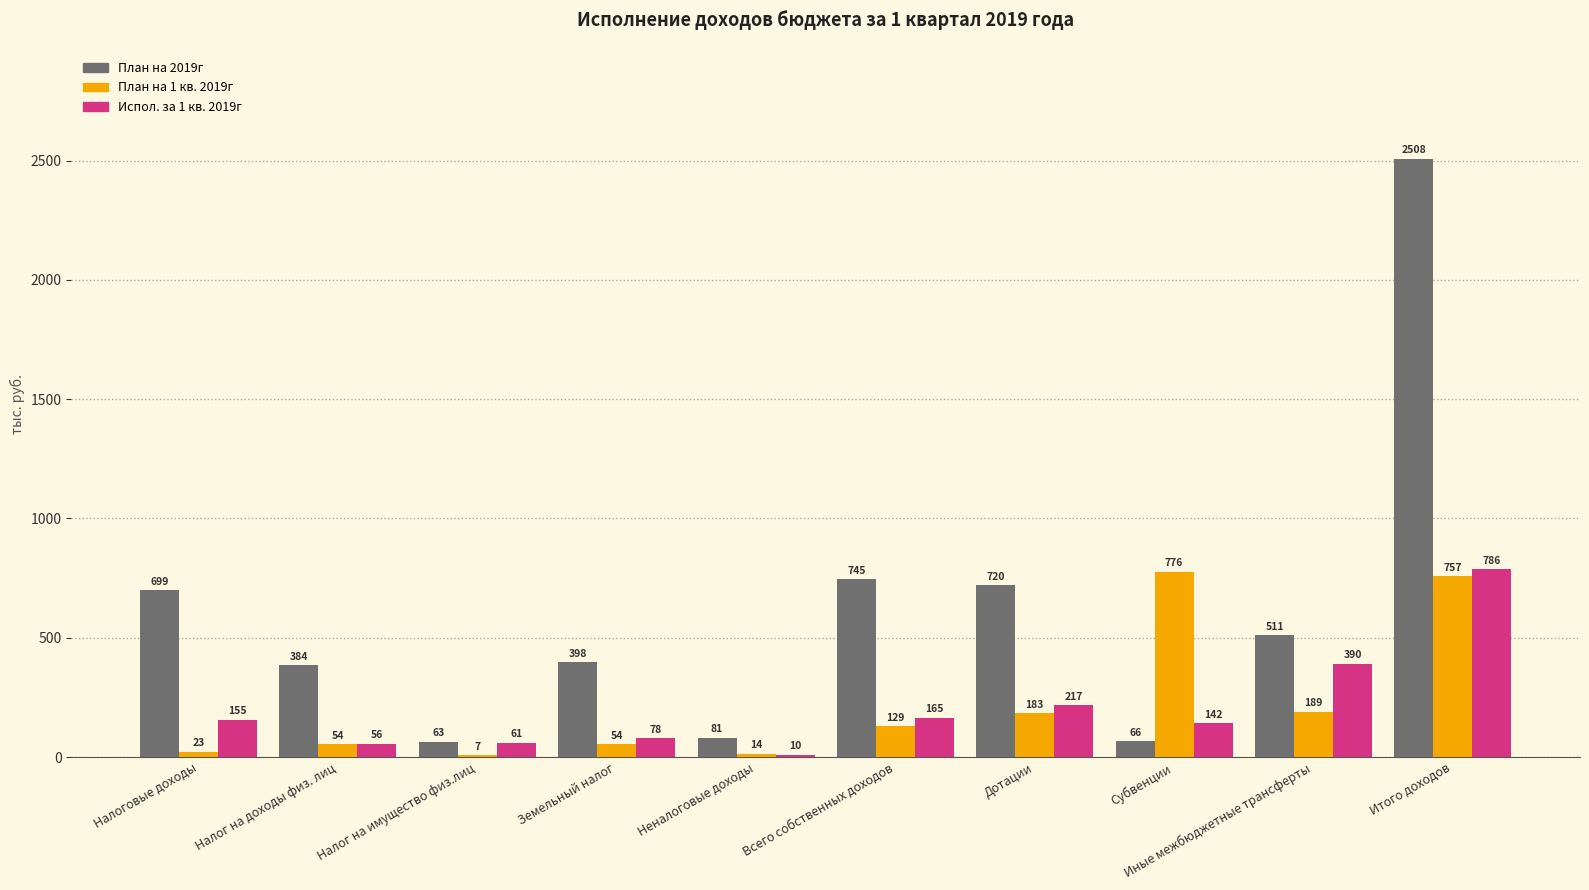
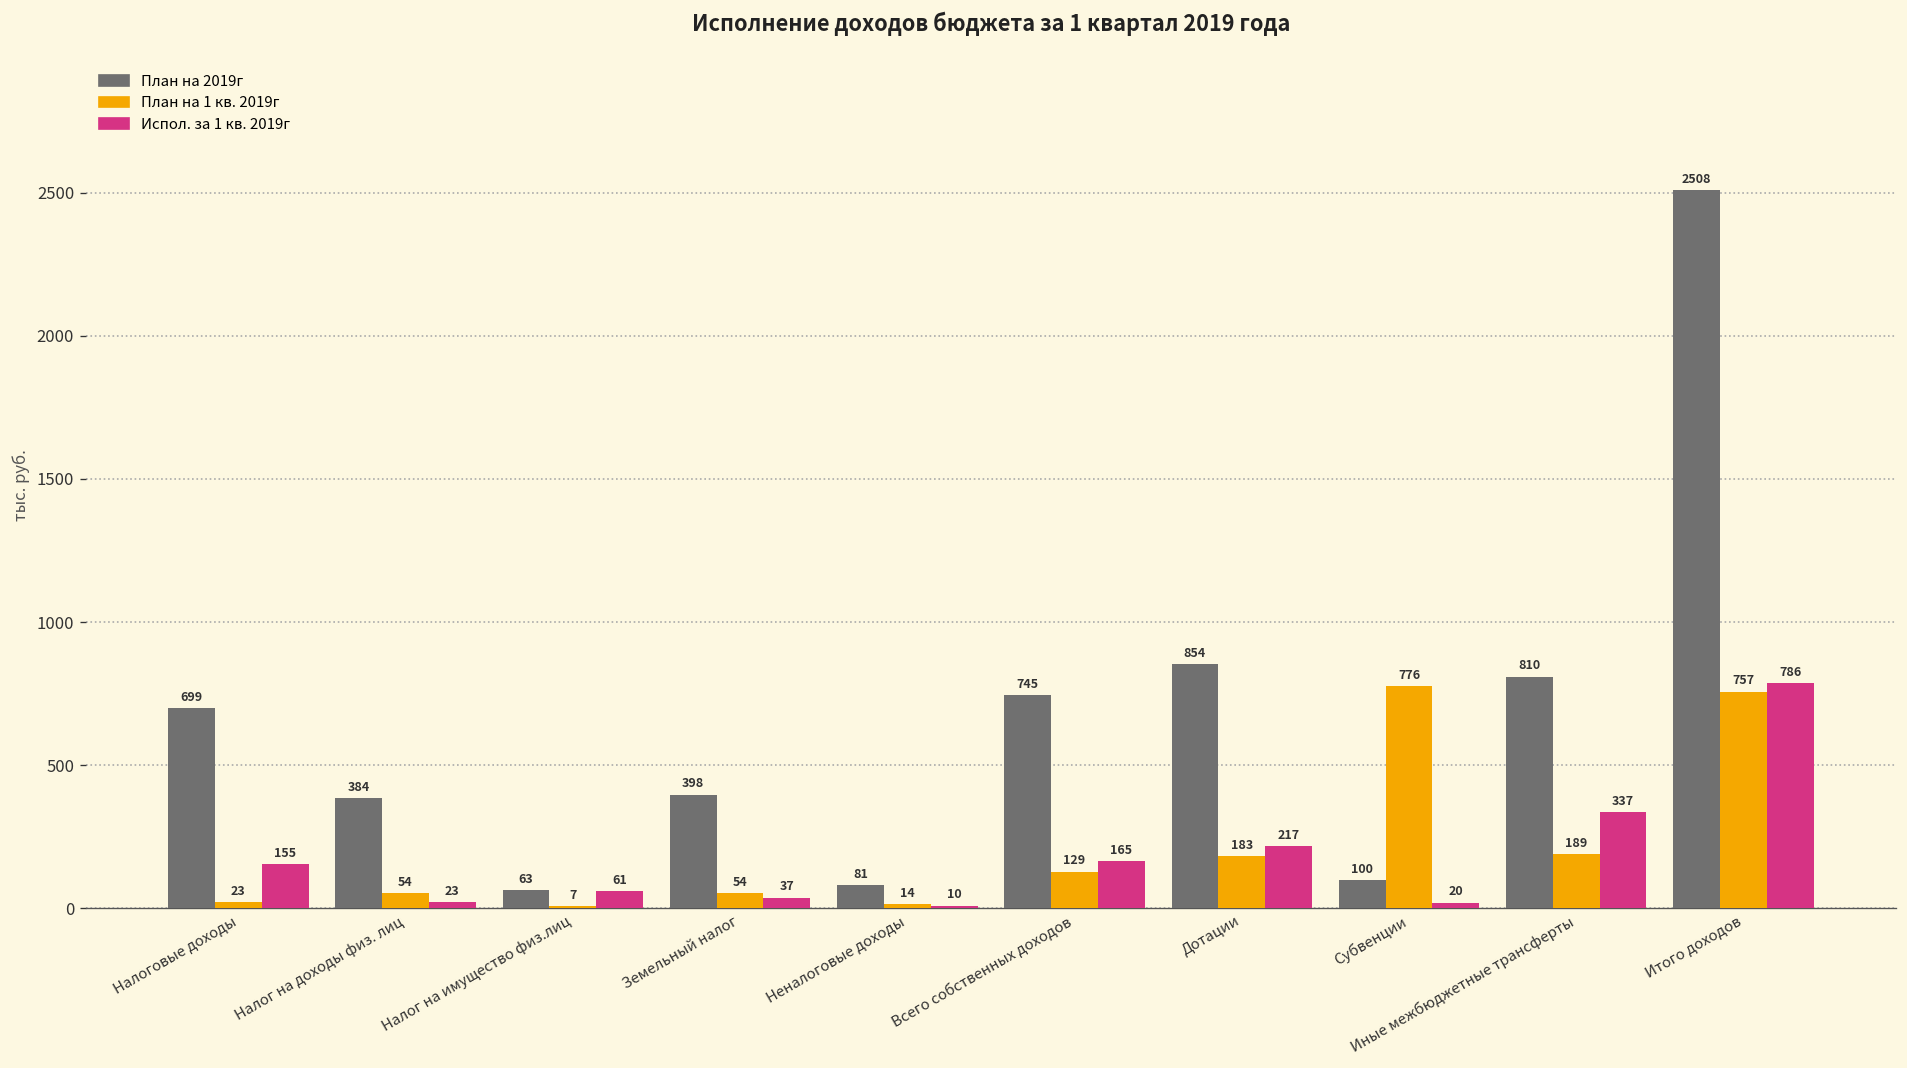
  {
    "План на 2019г": {
      "Налоговые доходы": 699,
      "Налог на доходы физ. лиц": 384,
      "Налог на имущество физ.лиц": 63,
      "Земельный налог": 398,
      "Неналоговые доходы": 81,
      "Всего собственных доходов": 745,
-     "Дотации": 720,
-     "Субвенции": 66,
-     "Иные межбюджетные трансферты": 511,
+     "Дотации": 854,
+     "Субвенции": 100,
+     "Иные межбюджетные трансферты": 810,
      "Итого доходов": 2508
    },
    "План на 1 кв. 2019г": {
      "Налоговые доходы": 23,
      "Налог на доходы физ. лиц": 54,
      "Налог на имущество физ.лиц": 7,
      "Земельный налог": 54,
      "Неналоговые доходы": 14,
      "Всего собственных доходов": 129,
      "Дотации": 183,
      "Субвенции": 776,
      "Иные межбюджетные трансферты": 189,
      "Итого доходов": 757
    },
    "Испол. за 1 кв. 2019г": {
      "Налоговые доходы": 155,
-     "Налог на доходы физ. лиц": 56,
+     "Налог на доходы физ. лиц": 23,
      "Налог на имущество физ.лиц": 61,
-     "Земельный налог": 78,
+     "Земельный налог": 37,
      "Неналоговые доходы": 10,
      "Всего собственных доходов": 165,
      "Дотации": 217,
-     "Субвенции": 142,
-     "Иные межбюджетные трансферты": 390,
+     "Субвенции": 20,
+     "Иные межбюджетные трансферты": 337,
      "Итого доходов": 786
    }
  }
